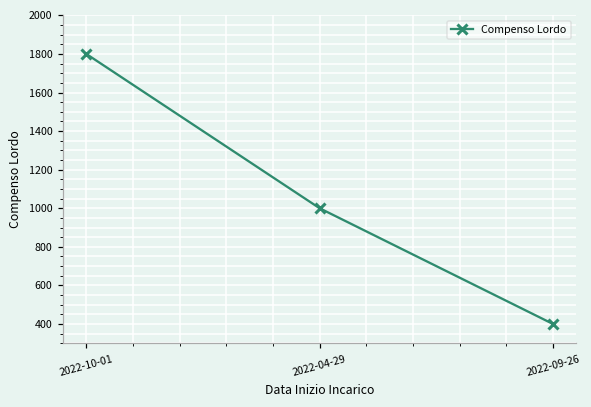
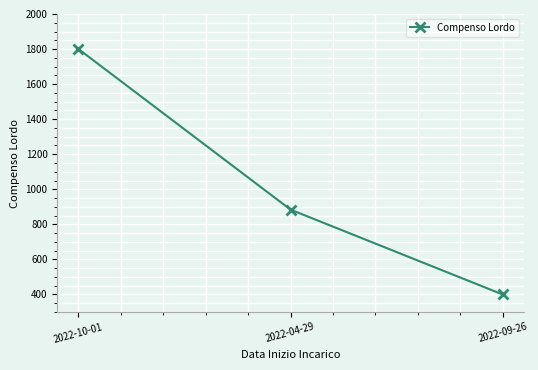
  {
    "2022-10-01": 1800,
-   "2022-04-29": 1000,
+   "2022-04-29": 880,
    "2022-09-26": 400
  }
